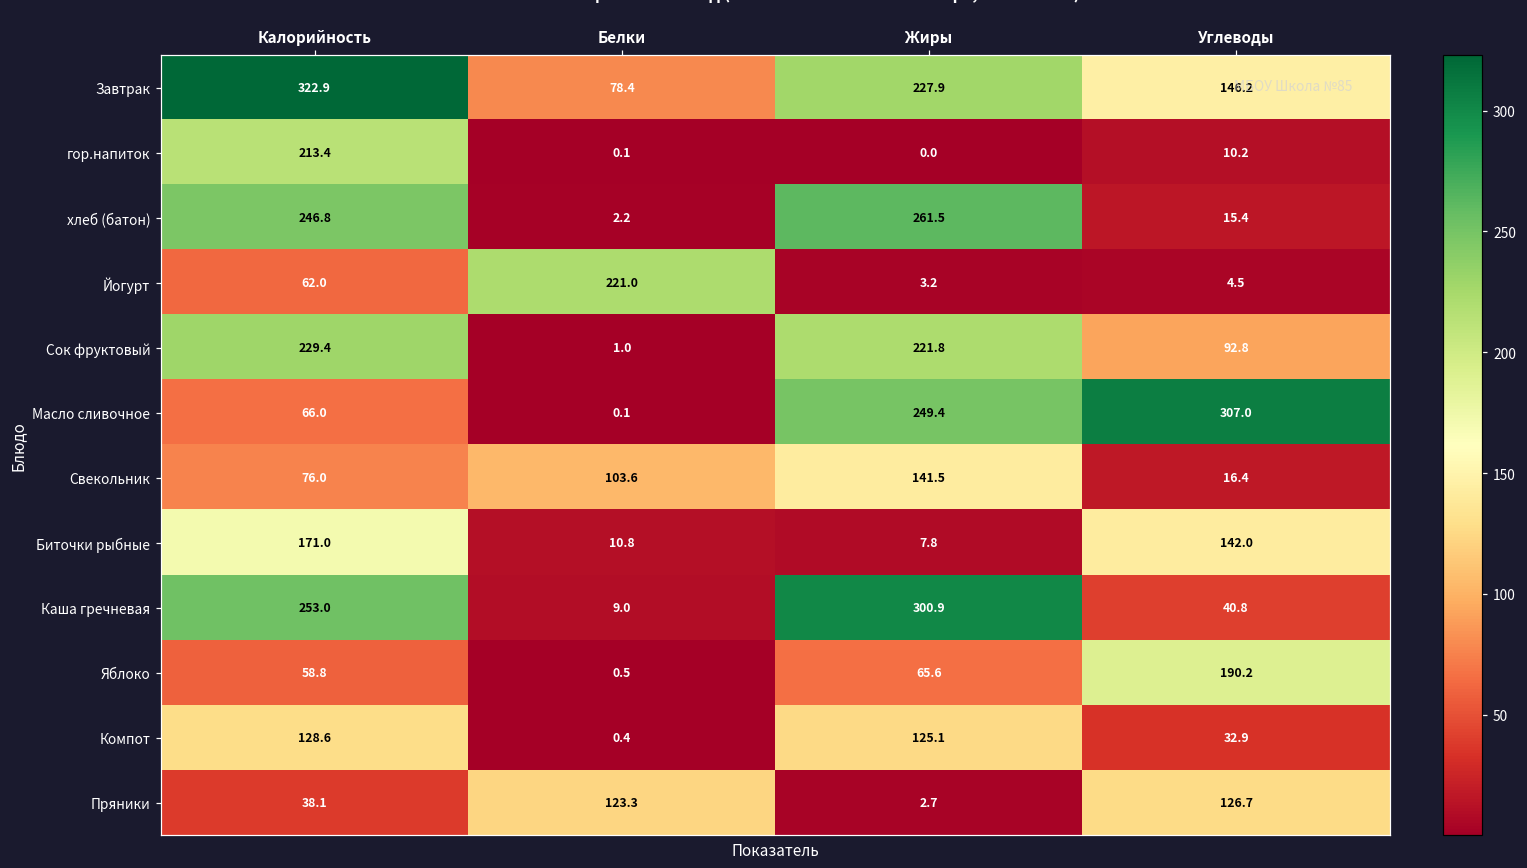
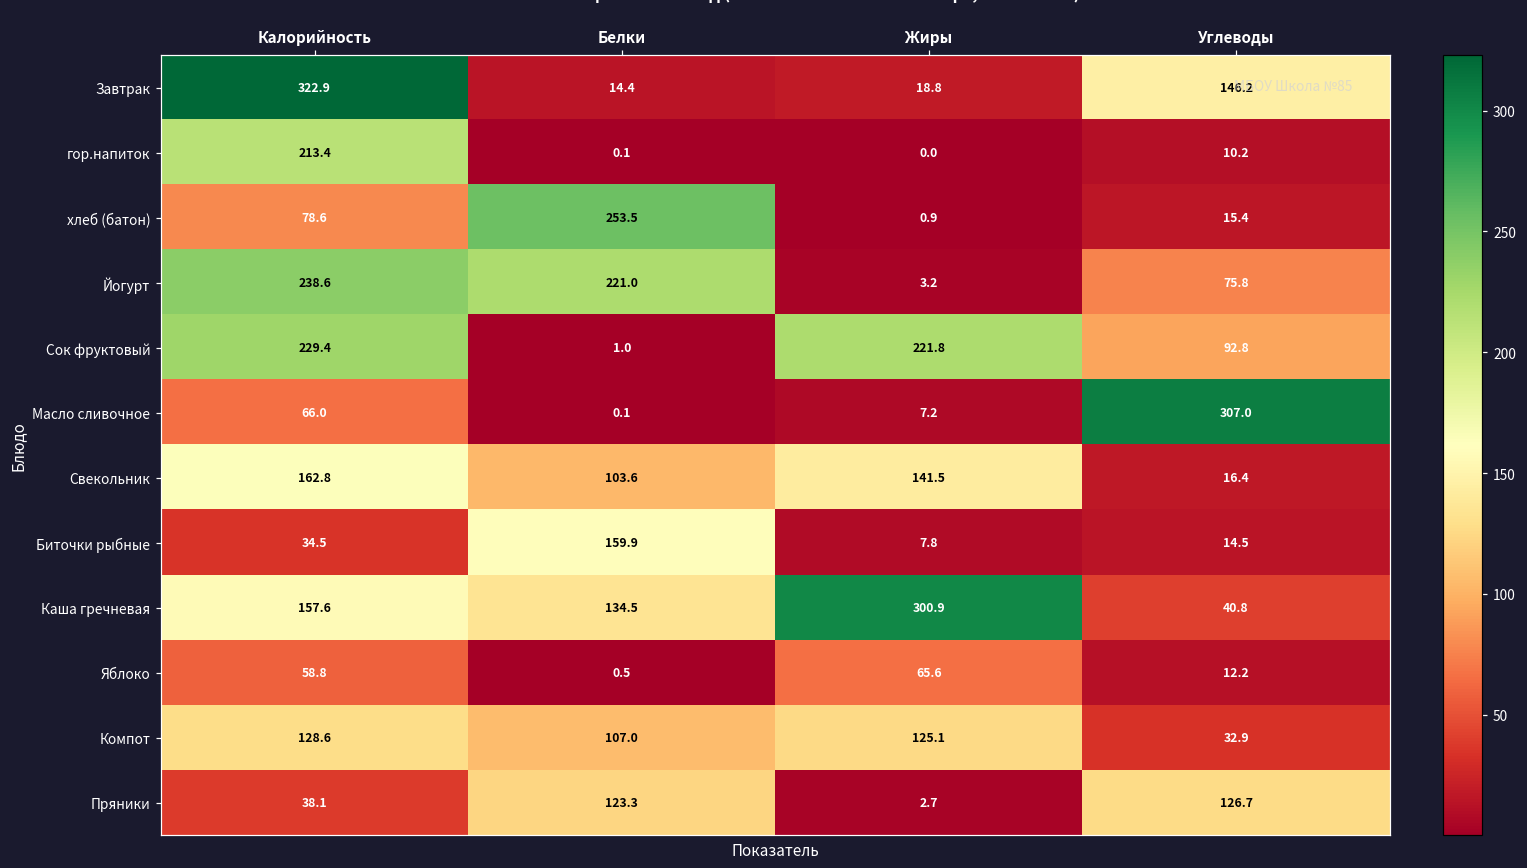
  {
    "Завтрак": {
      "Калорийность": 322.9,
-     "Белки": 78.4,
-     "Жиры": 227.9,
+     "Белки": 14.4,
+     "Жиры": 18.8,
      "Углеводы": 146.2
    },
    "гор.напиток": {
      "Калорийность": 213.4,
      "Белки": 0.1,
      "Жиры": 0.0,
      "Углеводы": 10.2
    },
    "хлеб (батон)": {
-     "Калорийность": 246.8,
-     "Белки": 2.2,
-     "Жиры": 261.5,
+     "Калорийность": 78.6,
+     "Белки": 253.5,
+     "Жиры": 0.9,
      "Углеводы": 15.4
    },
    "Йогурт": {
-     "Калорийность": 62.0,
+     "Калорийность": 238.6,
      "Белки": 221.0,
      "Жиры": 3.2,
-     "Углеводы": 4.5
+     "Углеводы": 75.8
    },
    "Сок фруктовый": {
      "Калорийность": 229.4,
      "Белки": 1.0,
      "Жиры": 221.8,
      "Углеводы": 92.8
    },
    "Масло сливочное": {
      "Калорийность": 66.0,
      "Белки": 0.1,
-     "Жиры": 249.4,
+     "Жиры": 7.2,
      "Углеводы": 307.0
    },
    "Свекольник": {
-     "Калорийность": 76.0,
+     "Калорийность": 162.8,
      "Белки": 103.6,
      "Жиры": 141.5,
      "Углеводы": 16.4
    },
    "Биточки рыбные": {
-     "Калорийность": 171.0,
-     "Белки": 10.8,
+     "Калорийность": 34.5,
+     "Белки": 159.9,
      "Жиры": 7.8,
-     "Углеводы": 142.0
+     "Углеводы": 14.5
    },
    "Каша гречневая": {
-     "Калорийность": 253.0,
-     "Белки": 9.0,
+     "Калорийность": 157.6,
+     "Белки": 134.5,
      "Жиры": 300.9,
      "Углеводы": 40.8
    },
    "Яблоко": {
      "Калорийность": 58.8,
      "Белки": 0.5,
      "Жиры": 65.6,
-     "Углеводы": 190.2
+     "Углеводы": 12.2
    },
    "Компот": {
      "Калорийность": 128.6,
-     "Белки": 0.4,
+     "Белки": 107.0,
      "Жиры": 125.1,
      "Углеводы": 32.9
    },
    "Пряники": {
      "Калорийность": 38.1,
      "Белки": 123.3,
      "Жиры": 2.7,
      "Углеводы": 126.7
    }
  }
